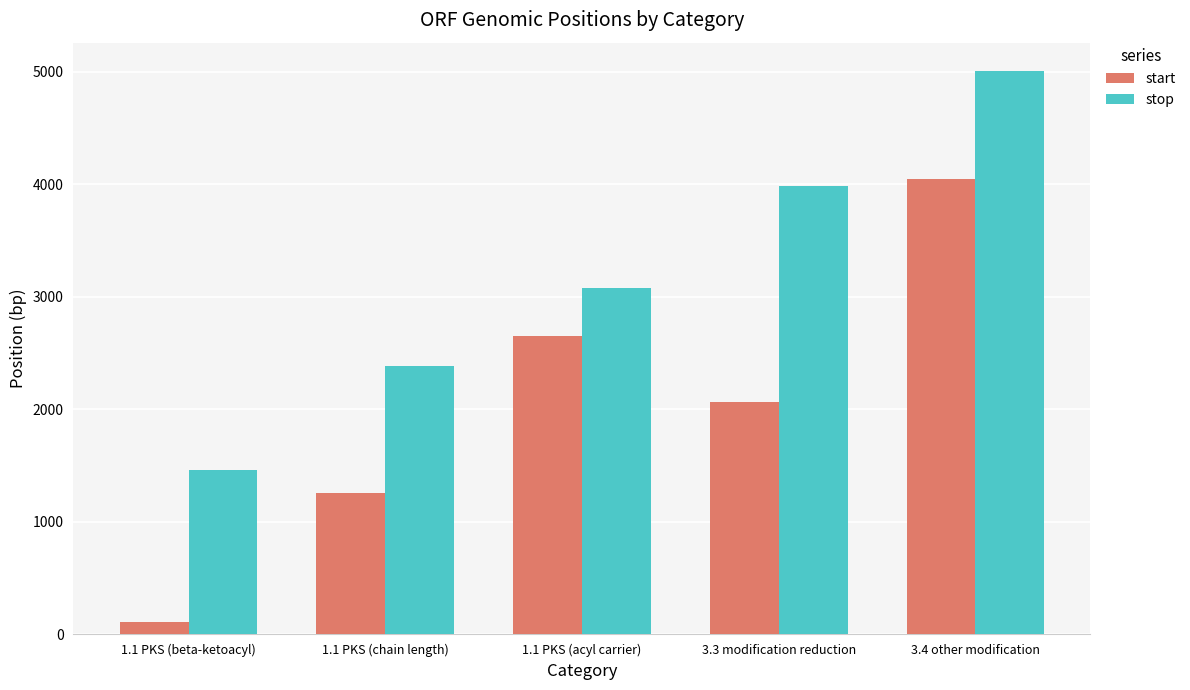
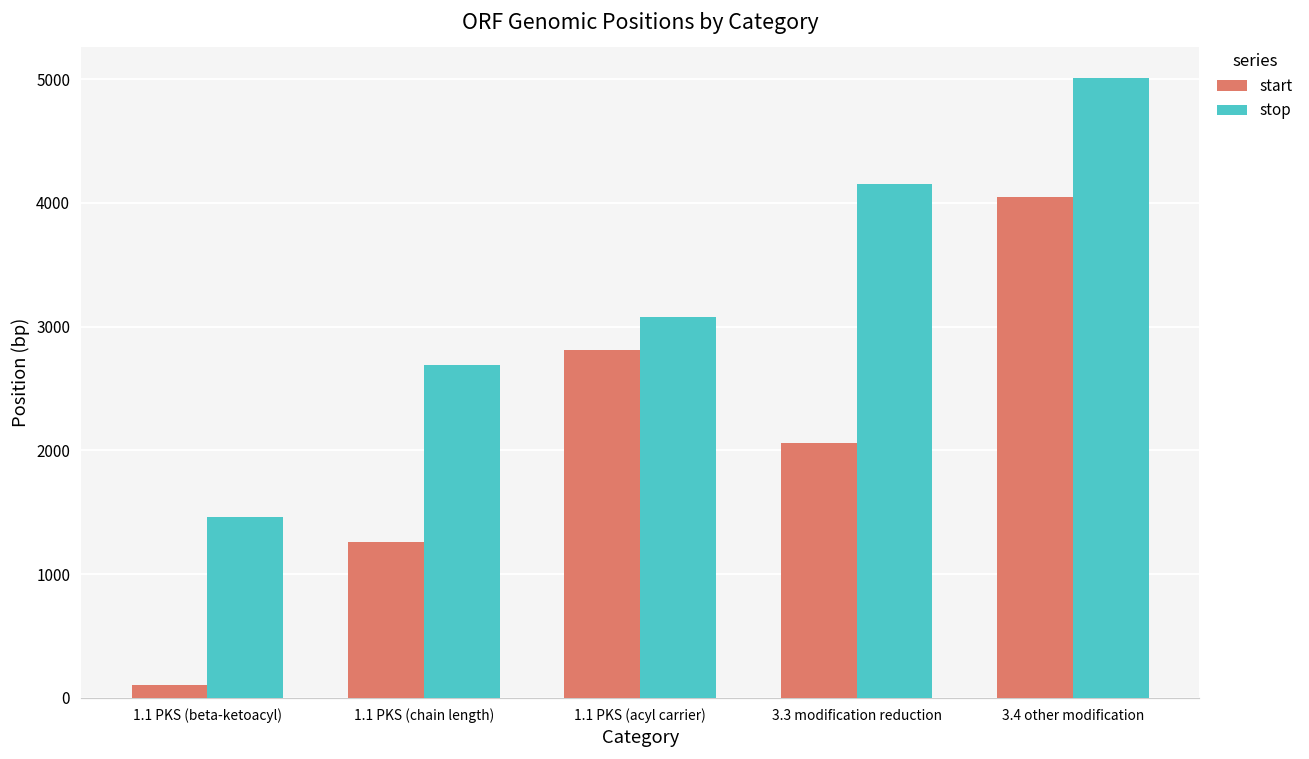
  {
    "start": {
      "1.1 PKS (beta-ketoacyl)": 110,
      "1.1 PKS (chain length)": 1260,
-     "1.1 PKS (acyl carrier)": 2650,
+     "1.1 PKS (acyl carrier)": 2810,
      "3.3 modification reduction": 2060,
      "3.4 other modification": 4050
    },
    "stop": {
      "1.1 PKS (beta-ketoacyl)": 1460,
-     "1.1 PKS (chain length)": 2390,
+     "1.1 PKS (chain length)": 2690,
      "1.1 PKS (acyl carrier)": 3080,
-     "3.3 modification reduction": 3990,
+     "3.3 modification reduction": 4150,
      "3.4 other modification": 5010
    }
  }
